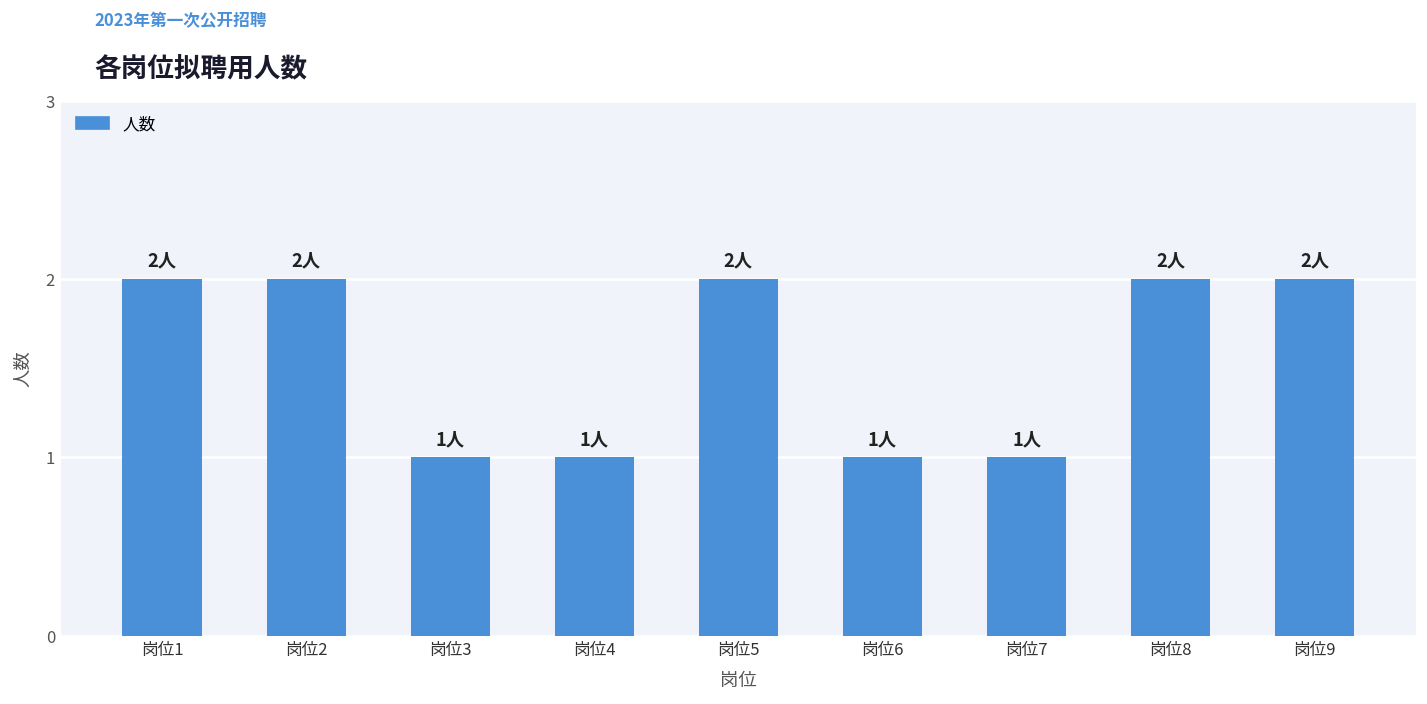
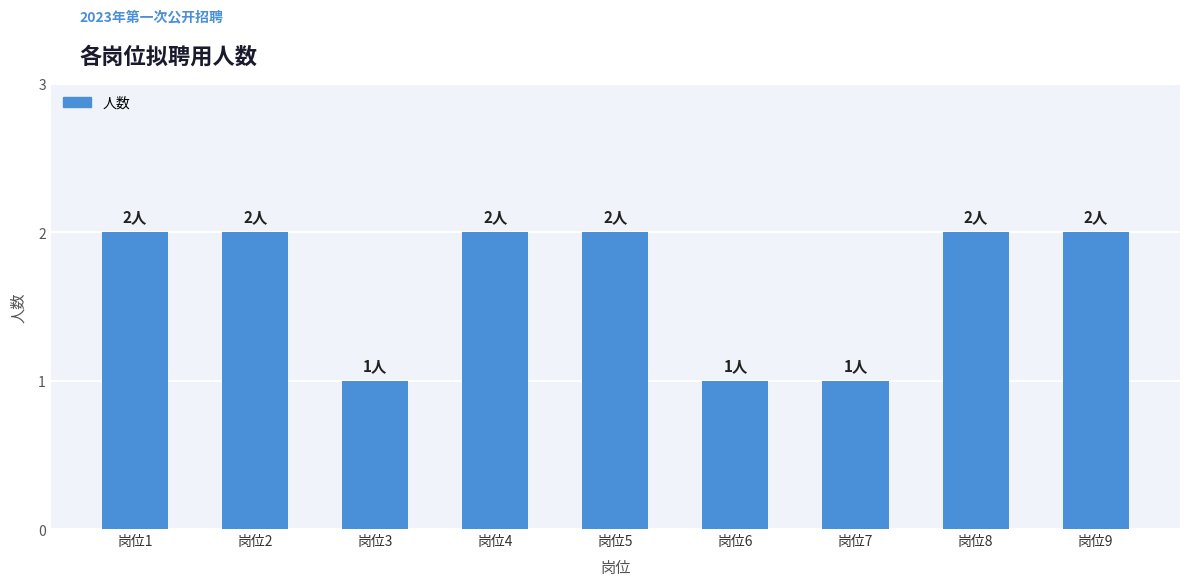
  {
    "岗位1": "2人",
    "岗位2": "2人",
    "岗位3": "1人",
-   "岗位4": "1人",
+   "岗位4": "2人",
    "岗位5": "2人",
    "岗位6": "1人",
    "岗位7": "1人",
    "岗位8": "2人",
    "岗位9": "2人"
  }
